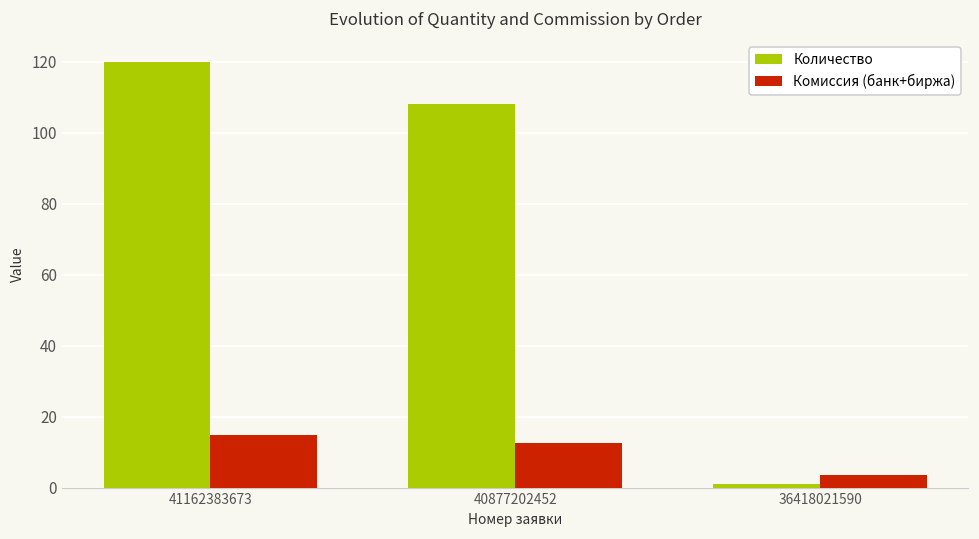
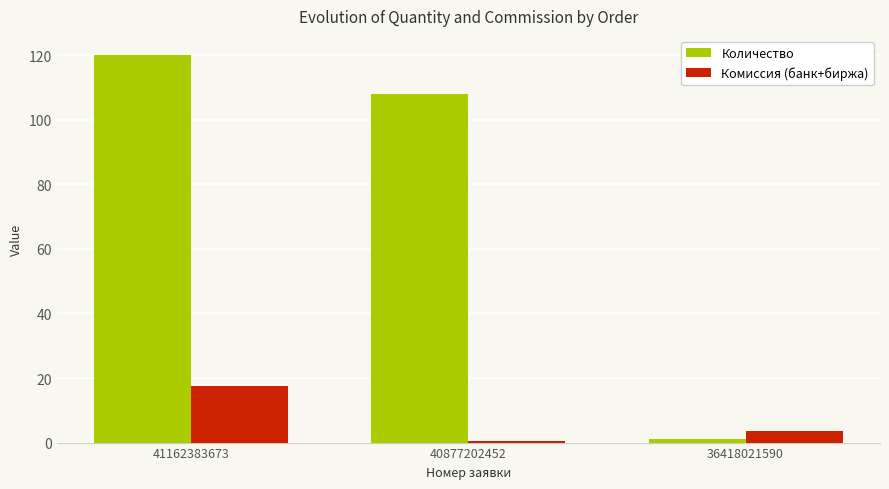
  {
    "Количество": {
      "41162383673": 120,
      "40877202452": 108,
      "36418021590": 1
    },
    "Комиссия (банк+биржа)": {
-     "41162383673": 15,
-     "40877202452": 13,
+     "41162383673": 17,
+     "40877202452": 0,
      "36418021590": 4
    }
  }
